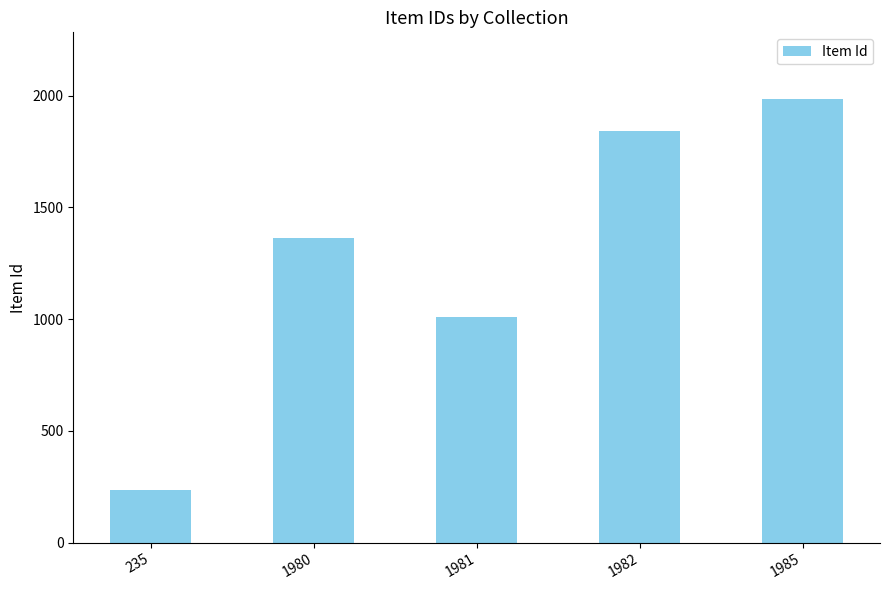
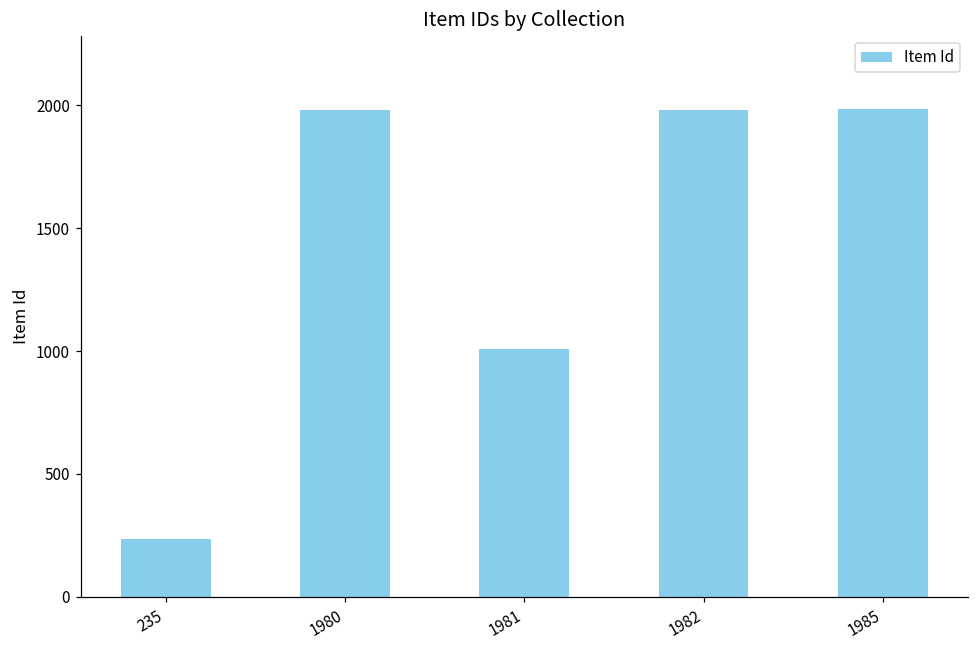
  {
    "235": 240,
-   "1980": 1360,
+   "1980": 1980,
    "1981": 1010,
-   "1982": 1840,
+   "1982": 1980,
    "1985": 1990
  }
